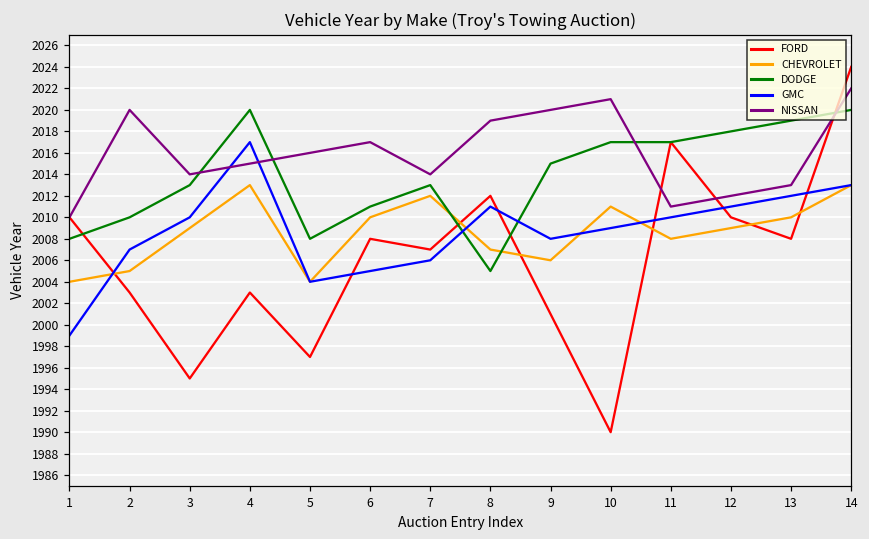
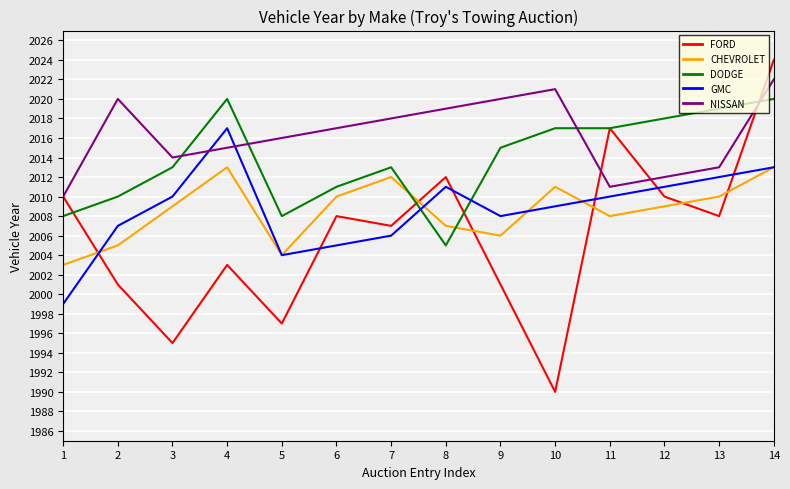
  {
    "FORD": {
-     "2": 2003,
+     "2": 2001,
      "3": 1995,
      "4": 2003,
      "5": 1997,
      "6": 2008,
      "7": 2007,
      "8": 2012,
      "9": 2001,
      "10": 1990,
      "12": 2010,
      "13": 2008,
      "14": 2024
    },
    "CHEVROLET": {
-     "1": 2004,
+     "1": 2003,
      "2": 2005,
      "3": 2009,
      "4": 2013,
      "6": 2010,
      "7": 2012,
      "8": 2007,
      "9": 2006,
      "10": 2011,
      "11": 2008,
      "12": 2009,
      "13": 2010
    },
    "DODGE": {
      "1": 2008,
      "2": 2010,
      "3": 2013,
      "4": 2020,
      "5": 2008,
      "6": 2011,
      "7": 2013,
      "8": 2005,
      "9": 2015,
      "10": 2017,
      "12": 2018,
      "14": 2020
    },
    "GMC": {
      "1": 1999,
      "2": 2007,
      "3": 2010,
      "4": 2017,
      "6": 2005,
      "7": 2006,
      "8": 2011,
      "9": 2008,
      "10": 2009,
      "11": 2010,
      "12": 2011,
      "13": 2012
    },
    "NISSAN": {
      "2": 2020,
      "3": 2014,
      "4": 2015,
      "5": 2016,
      "6": 2017,
-     "7": 2014,
+     "7": 2018,
      "8": 2019,
      "9": 2020,
      "10": 2021,
      "11": 2011,
      "12": 2012,
      "13": 2013,
      "14": 2022
    }
  }
